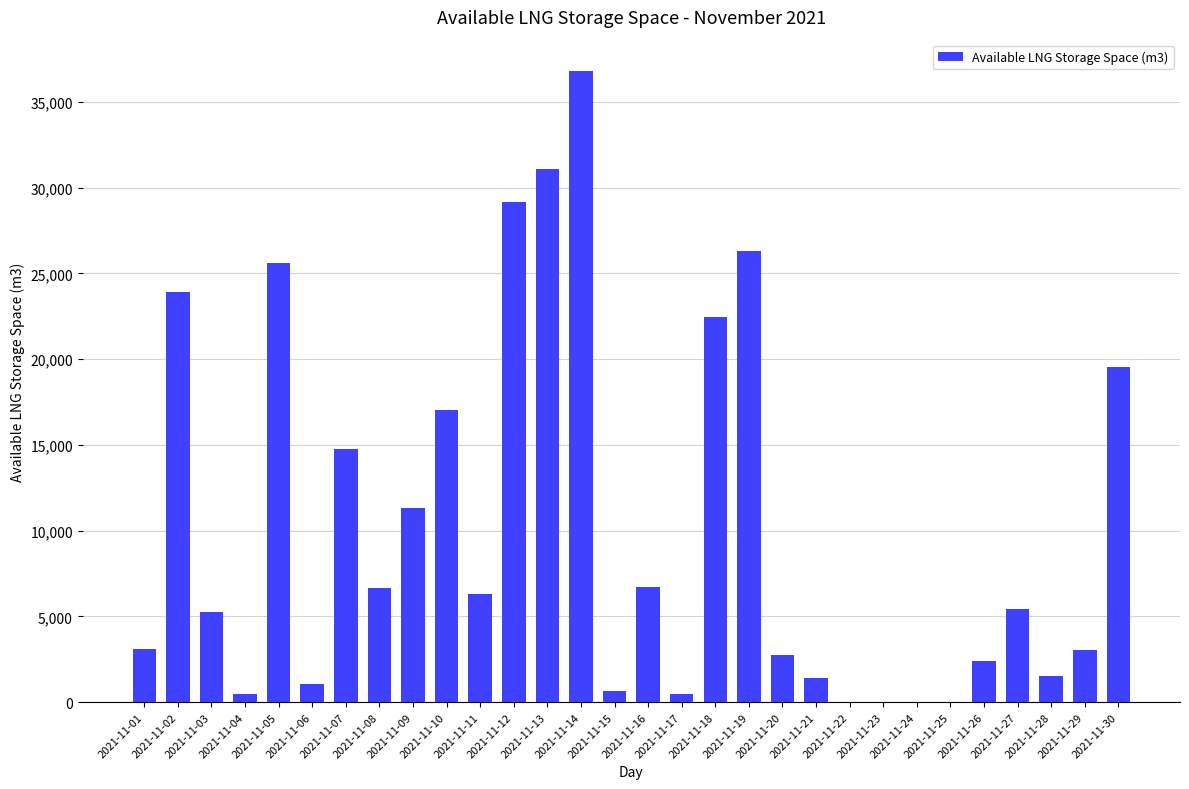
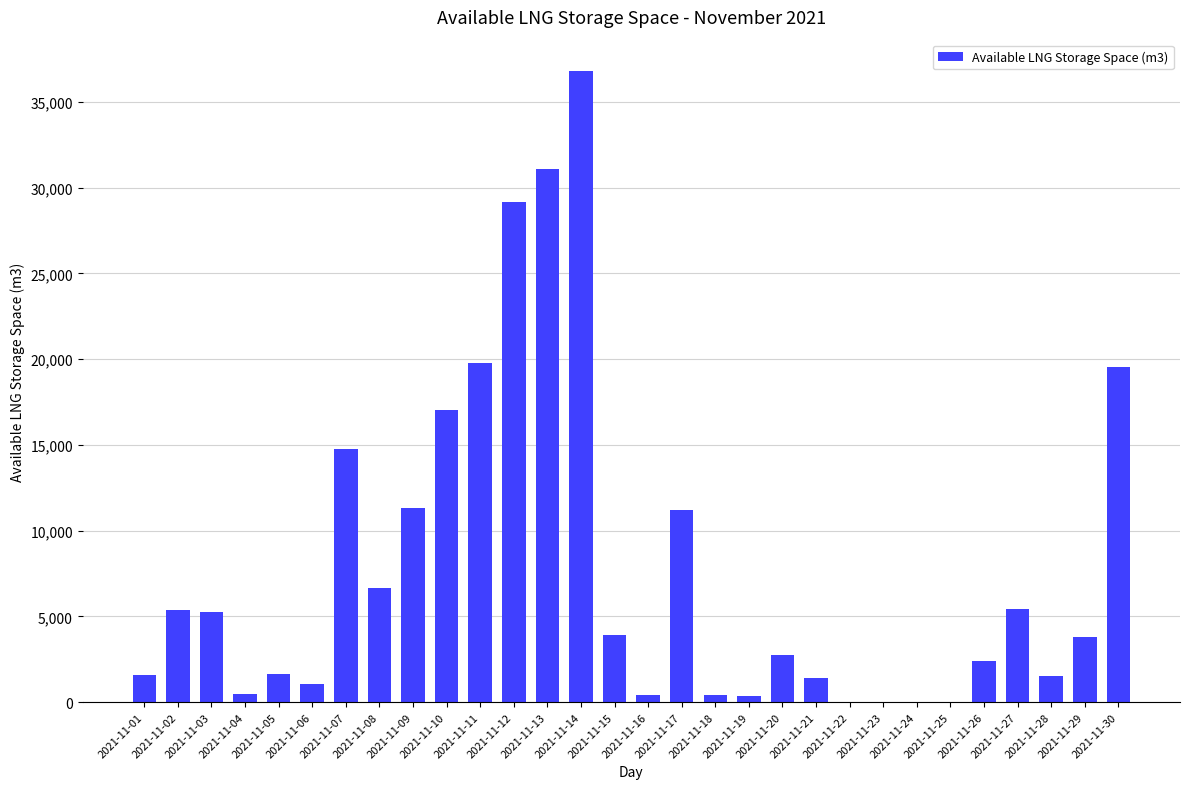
  {
-   "2021-11-01": "3,100",
-   "2021-11-02": "23,900",
+   "2021-11-01": "1,600",
+   "2021-11-02": "5,400",
    "2021-11-03": "5,200",
    "2021-11-04": "500",
-   "2021-11-05": "25,600",
+   "2021-11-05": "1,600",
    "2021-11-06": "1,100",
    "2021-11-07": "14,800",
    "2021-11-08": "6,600",
    "2021-11-09": "11,300",
    "2021-11-10": "17,000",
-   "2021-11-11": "6,300",
+   "2021-11-11": "19,800",
    "2021-11-12": "29,200",
    "2021-11-13": "31,100",
    "2021-11-14": "36,800",
-   "2021-11-15": "600",
-   "2021-11-16": "6,700",
-   "2021-11-17": "500",
-   "2021-11-18": "22,400",
-   "2021-11-19": "26,300",
+   "2021-11-15": "3,900",
+   "2021-11-16": "400",
+   "2021-11-17": "11,200",
+   "2021-11-18": "400",
+   "2021-11-19": "400",
    "2021-11-20": "2,800",
    "2021-11-21": "1,400",
    "2021-11-22": "0",
    "2021-11-23": "0",
    "2021-11-24": "0",
    "2021-11-25": "0",
    "2021-11-26": "2,400",
    "2021-11-27": "5,400",
    "2021-11-28": "1,500",
-   "2021-11-29": "3,000",
+   "2021-11-29": "3,800",
    "2021-11-30": "19,600"
  }
